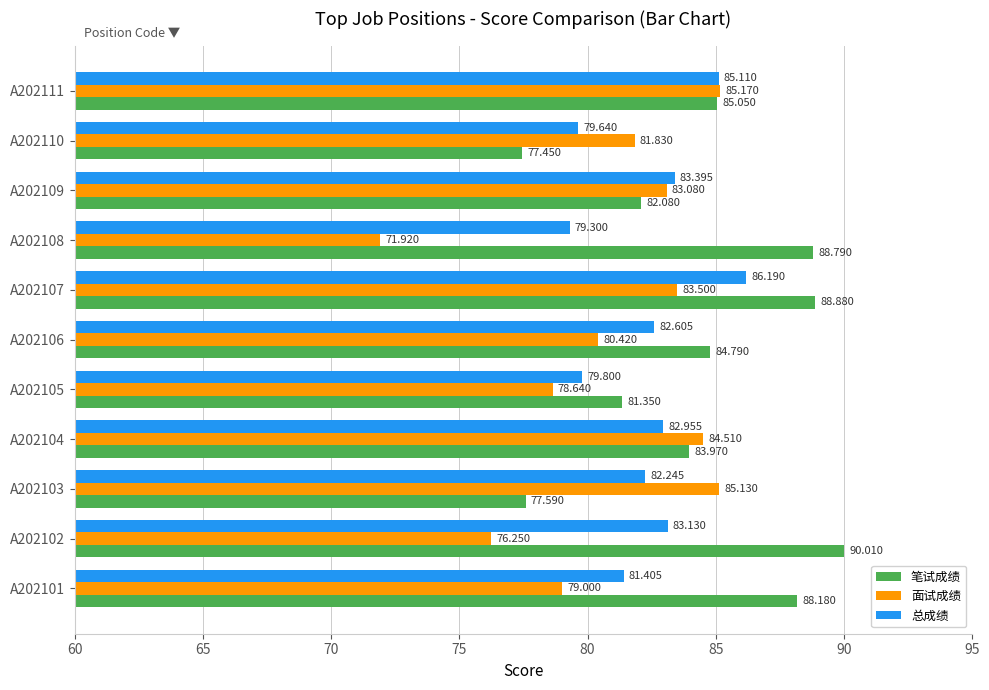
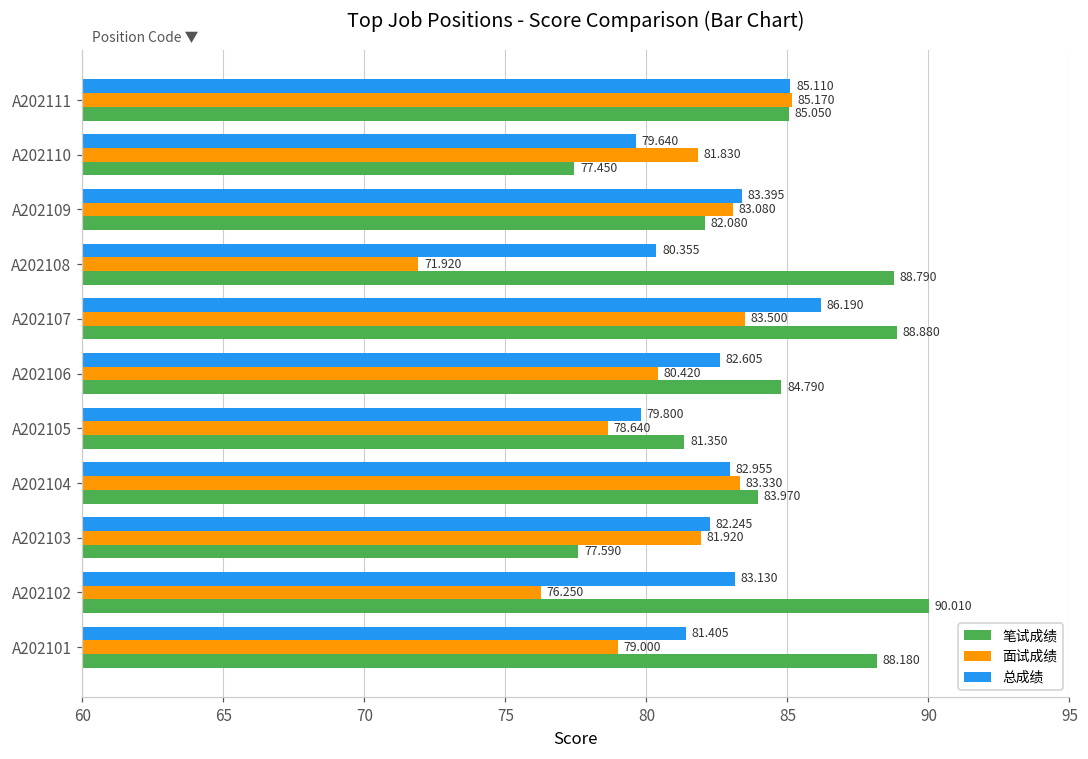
  {
    "笔试成绩": {
      "A202111": 85.050,
      "A202110": 77.450,
      "A202109": 82.080,
      "A202108": 88.790,
      "A202107": 88.880,
      "A202106": 84.790,
      "A202105": 81.350,
      "A202104": 83.970,
      "A202103": 77.590,
      "A202102": 90.010,
      "A202101": 88.180
    },
    "面试成绩": {
      "A202111": 85.170,
      "A202110": 81.830,
      "A202109": 83.080,
      "A202108": 71.920,
      "A202107": 83.500,
      "A202106": 80.420,
      "A202105": 78.640,
-     "A202104": 84.510,
-     "A202103": 85.130,
+     "A202104": 83.330,
+     "A202103": 81.920,
      "A202102": 76.250,
      "A202101": 79.000
    },
    "总成绩": {
      "A202111": 85.110,
      "A202110": 79.640,
      "A202109": 83.395,
-     "A202108": 79.300,
+     "A202108": 80.355,
      "A202107": 86.190,
      "A202106": 82.605,
      "A202105": 79.800,
      "A202104": 82.955,
      "A202103": 82.245,
      "A202102": 83.130,
      "A202101": 81.405
    }
  }
